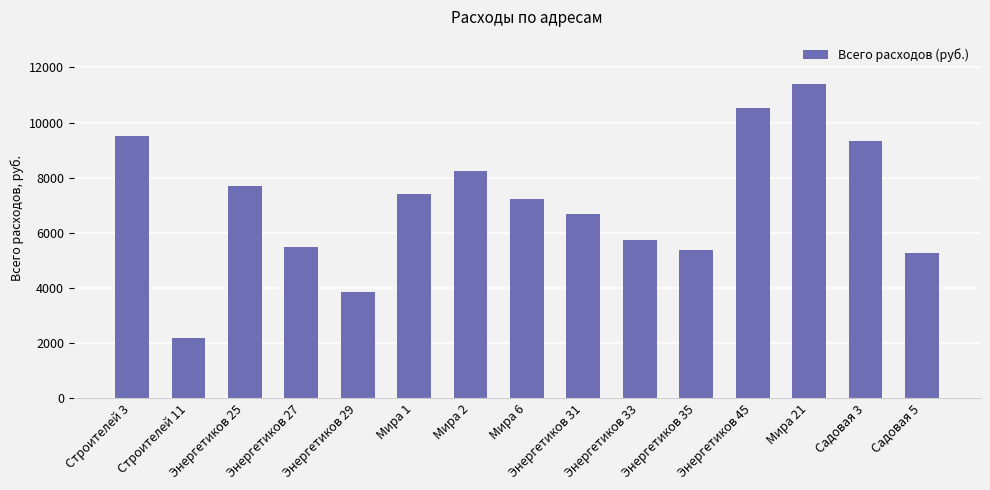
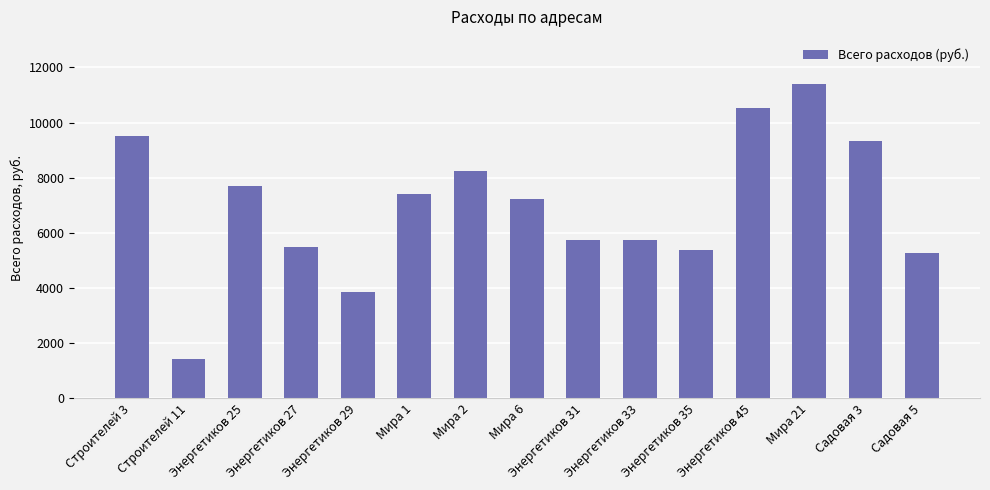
  {
    "Строителей 3": 9500,
-   "Строителей 11": 2200,
+   "Строителей 11": 1400,
    "Энергетиков 25": 7700,
    "Энергетиков 27": 5500,
    "Энергетиков 29": 3800,
    "Мира 1": 7400,
    "Мира 2": 8200,
    "Мира 6": 7200,
-   "Энергетиков 31": 6700,
+   "Энергетиков 31": 5700,
    "Энергетиков 33": 5800,
    "Энергетиков 35": 5400,
    "Энергетиков 45": 10500,
    "Мира 21": 11400,
    "Садовая 3": 9300,
    "Садовая 5": 5300
  }
